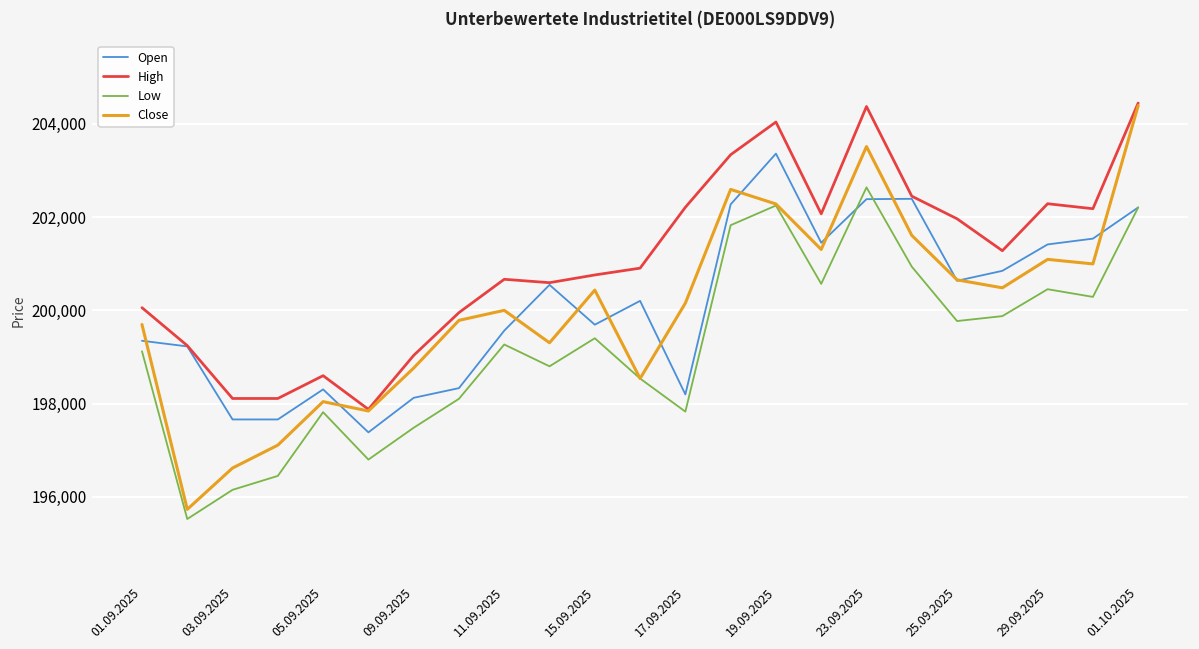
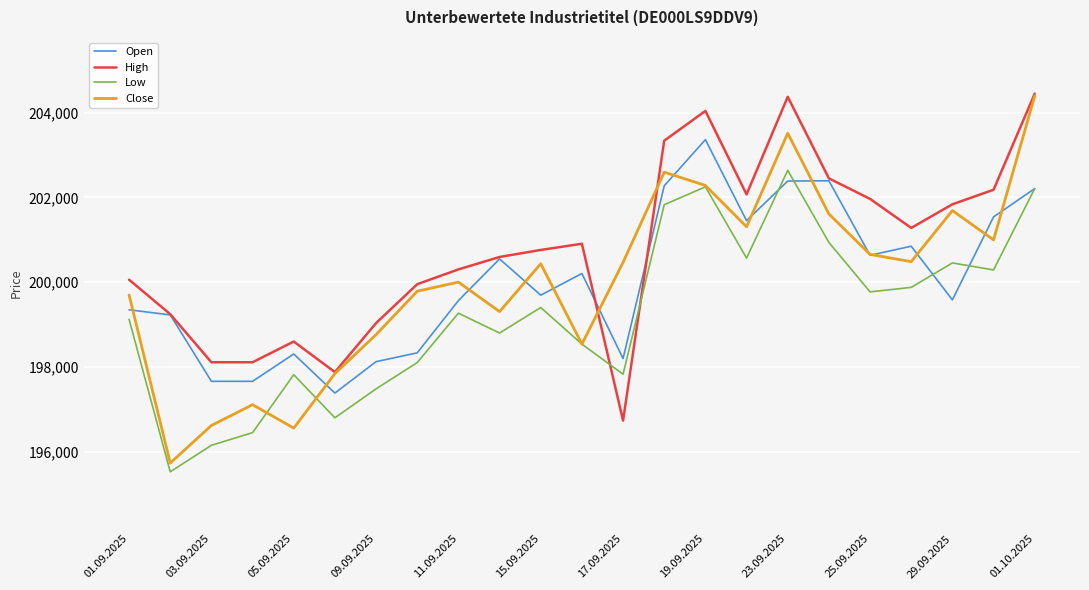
  {
    "Open": {
      "01.09.2025": "199,300",
      "03.09.2025": "197,700",
      "05.09.2025": "198,300",
      "09.09.2025": "198,100",
      "11.09.2025": "199,600",
      "15.09.2025": "199,700",
      "17.09.2025": "198,200",
      "19.09.2025": "203,400",
      "23.09.2025": "202,400",
-     "29.09.2025": "201,400"
+     "29.09.2025": "199,600"
    },
    "High": {
      "01.09.2025": "200,100",
      "03.09.2025": "198,100",
      "05.09.2025": "198,600",
      "09.09.2025": "199,000",
-     "11.09.2025": "200,700",
+     "11.09.2025": "200,300",
      "15.09.2025": "200,800",
-     "17.09.2025": "202,200",
+     "17.09.2025": "196,700",
      "19.09.2025": "204,000",
      "23.09.2025": "204,400",
      "25.09.2025": "202,000",
-     "29.09.2025": "202,300"
+     "29.09.2025": "201,800"
    },
    "Low": {
      "01.09.2025": "199,100",
      "03.09.2025": "196,100",
      "05.09.2025": "197,800",
      "09.09.2025": "197,500",
      "11.09.2025": "199,300",
      "15.09.2025": "199,400",
      "17.09.2025": "197,800",
      "23.09.2025": "202,600",
      "25.09.2025": "199,800",
      "29.09.2025": "200,500"
    },
    "Close": {
      "01.09.2025": "199,700",
      "03.09.2025": "196,600",
-     "05.09.2025": "198,000",
+     "05.09.2025": "196,600",
      "09.09.2025": "198,800",
      "11.09.2025": "200,000",
      "15.09.2025": "200,400",
-     "17.09.2025": "200,200",
+     "17.09.2025": "200,500",
      "23.09.2025": "203,500",
-     "29.09.2025": "201,100"
+     "29.09.2025": "201,700"
    }
  }
